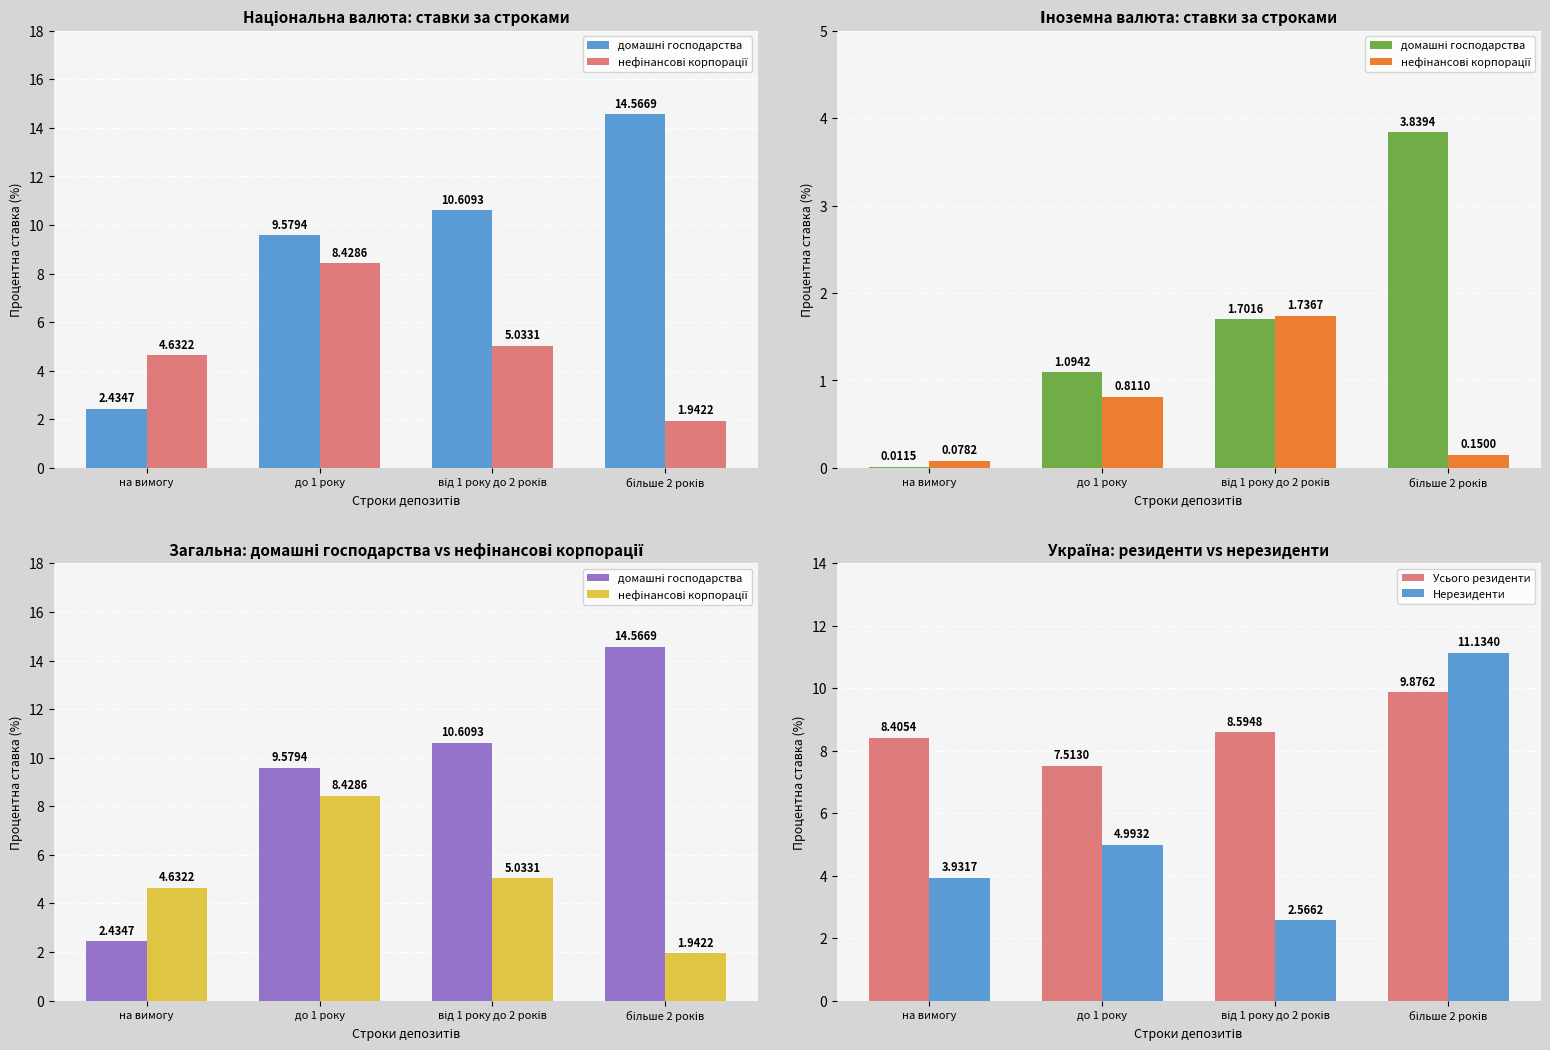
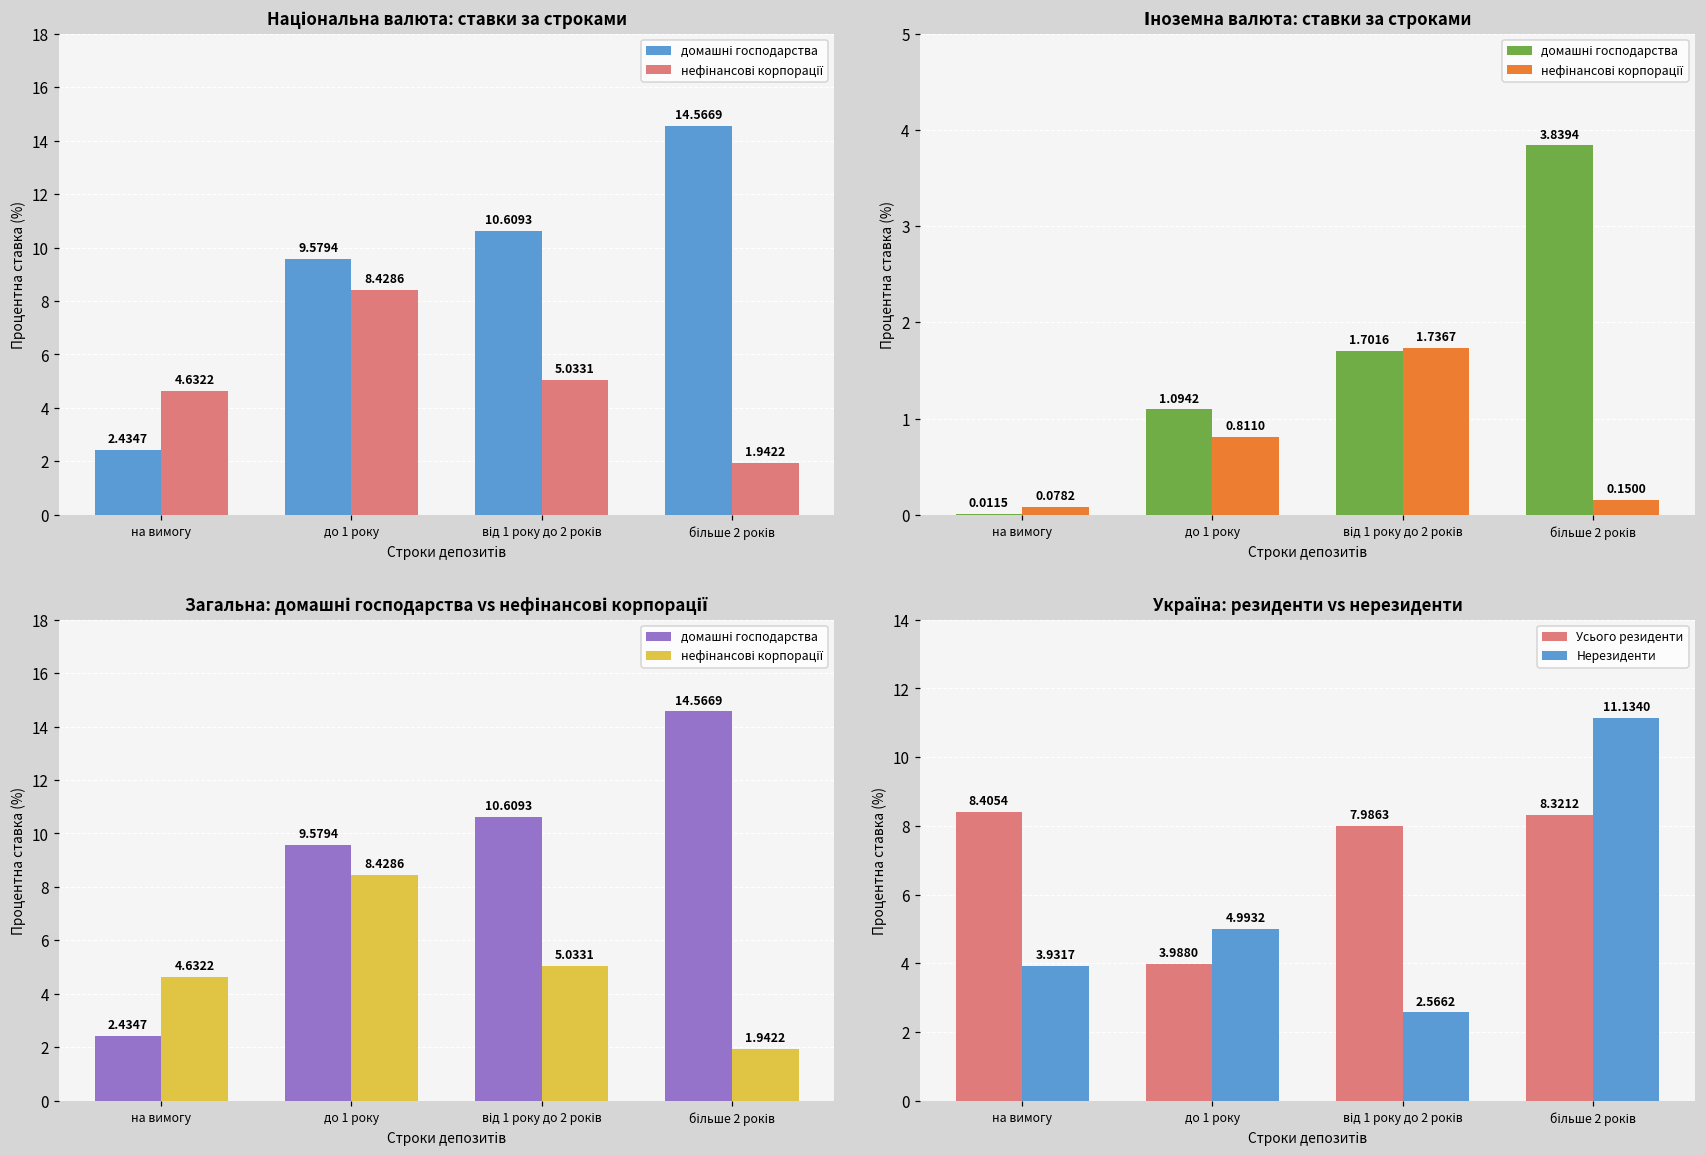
  {
    "Загальна: домашні господарства vs нефінансові корпорації": {
      "домашні господарства": {
        "на вимогу": 2.4347,
        "до 1 року": 9.5794,
        "від 1 року до 2 років": 10.6093,
        "більше 2 років": 14.5669
      },
      "нефінансові корпорації": {
        "на вимогу": 4.6322,
        "до 1 року": 8.4286,
        "від 1 року до 2 років": 5.0331,
        "більше 2 років": 1.9422
      }
    },
    "Україна: резиденти vs нерезиденти": {
      "Усього резиденти": {
        "на вимогу": 8.4054,
-       "до 1 року": 7.5130,
-       "від 1 року до 2 років": 8.5948,
-       "більше 2 років": 9.8762
+       "до 1 року": 3.9880,
+       "від 1 року до 2 років": 7.9863,
+       "більше 2 років": 8.3212
      },
      "Нерезиденти": {
        "на вимогу": 3.9317,
        "до 1 року": 4.9932,
        "від 1 року до 2 років": 2.5662,
        "більше 2 років": 11.1340
      }
    }
  }
